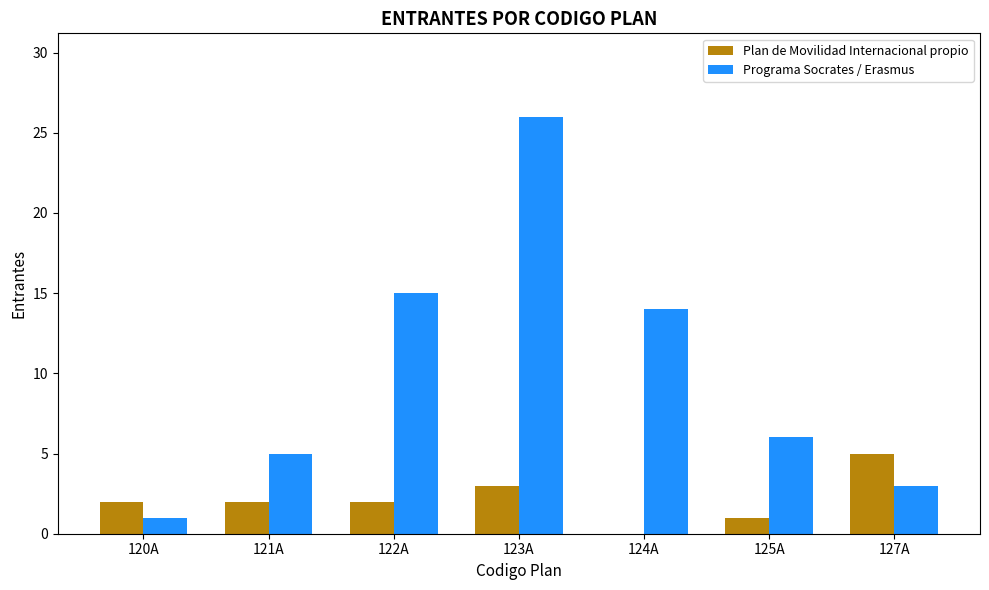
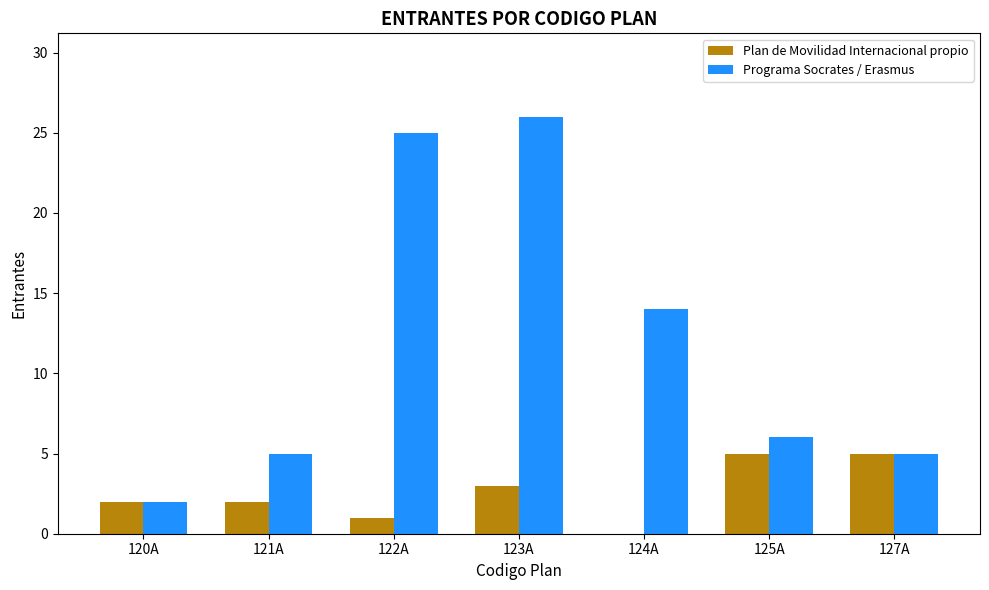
  {
    "Plan de Movilidad Internacional propio": {
      "120A": 2,
      "121A": 2,
-     "122A": 2,
+     "122A": 1,
      "123A": 3,
      "124A": 0,
-     "125A": 1,
+     "125A": 5,
      "127A": 5
    },
    "Programa Socrates / Erasmus": {
-     "120A": 1,
+     "120A": 2,
      "121A": 5,
-     "122A": 15,
+     "122A": 25,
      "123A": 26,
      "124A": 14,
      "125A": 6,
-     "127A": 3
+     "127A": 5
    }
  }
